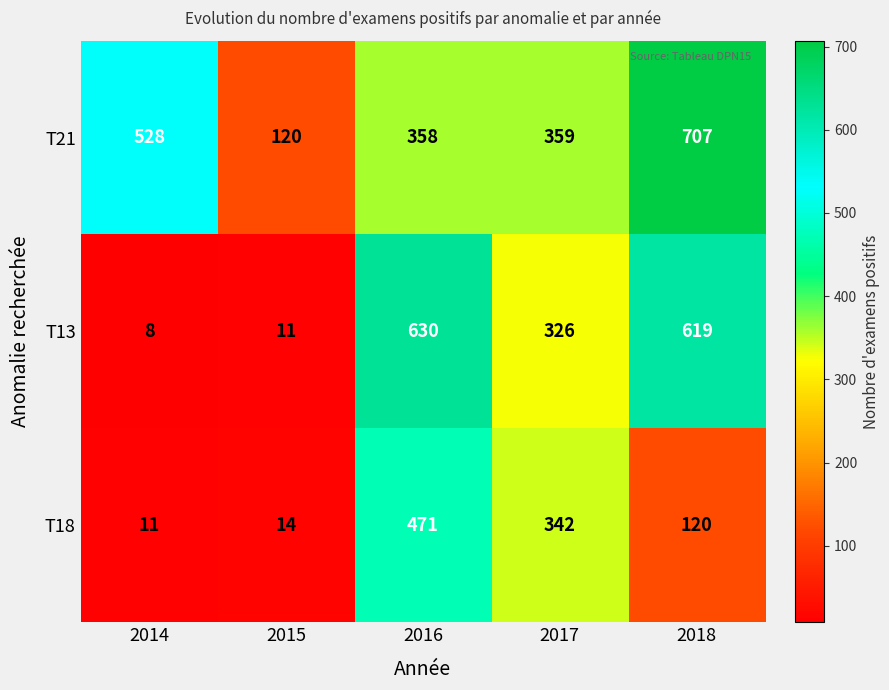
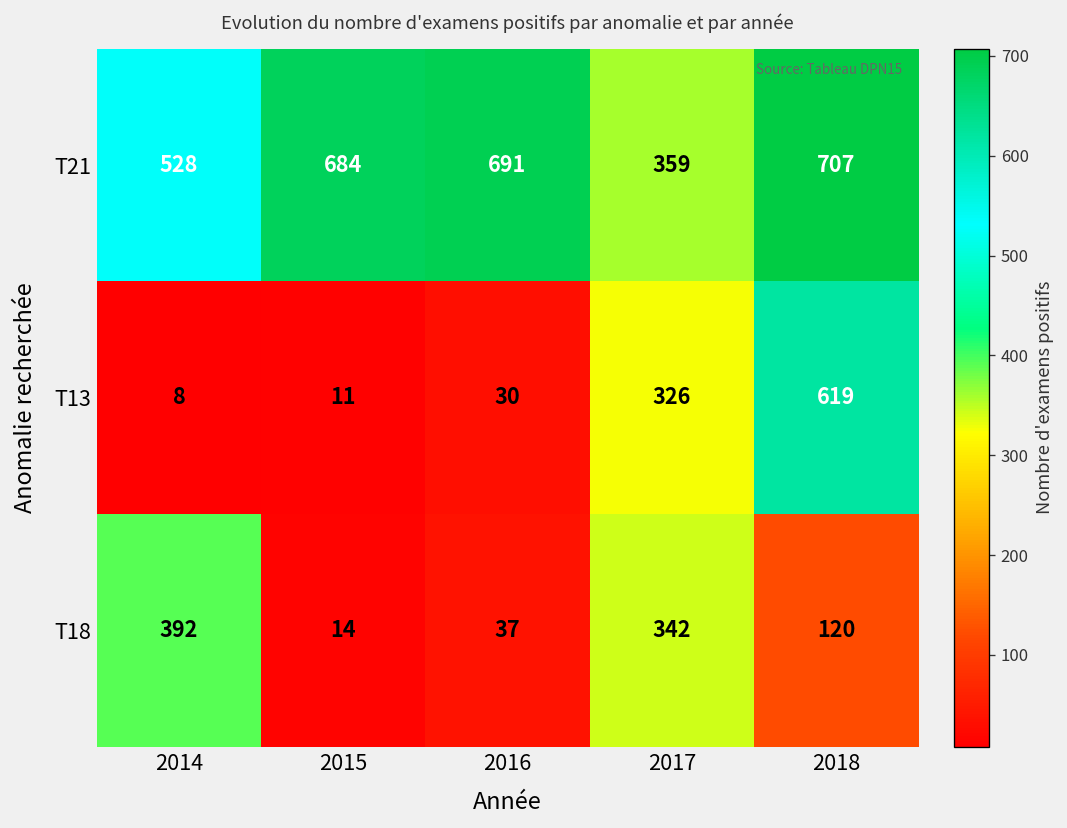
  {
    "T21": {
      "2014": 528,
-     "2015": 120,
-     "2016": 358,
+     "2015": 684,
+     "2016": 691,
      "2017": 359
    },
    "T13": {
      "2014": 8,
      "2015": 11,
-     "2016": 630,
+     "2016": 30,
      "2017": 326,
      "2018": 619
    },
    "T18": {
-     "2014": 11,
+     "2014": 392,
      "2015": 14,
-     "2016": 471,
+     "2016": 37,
      "2017": 342,
      "2018": 120
    }
  }
